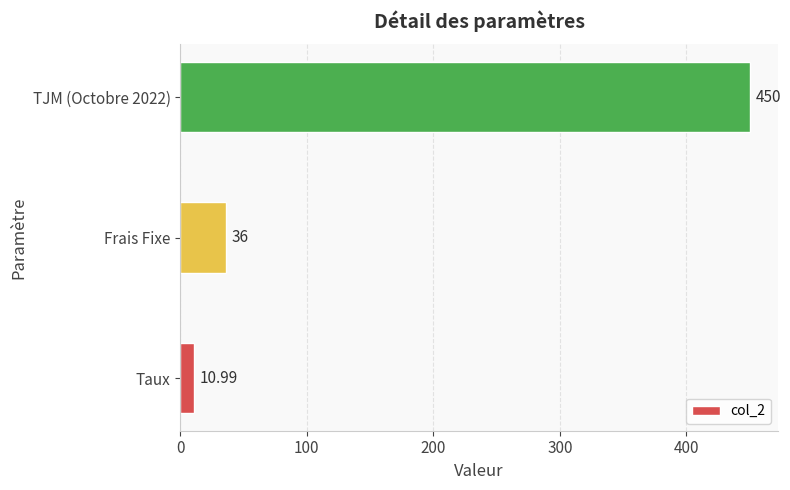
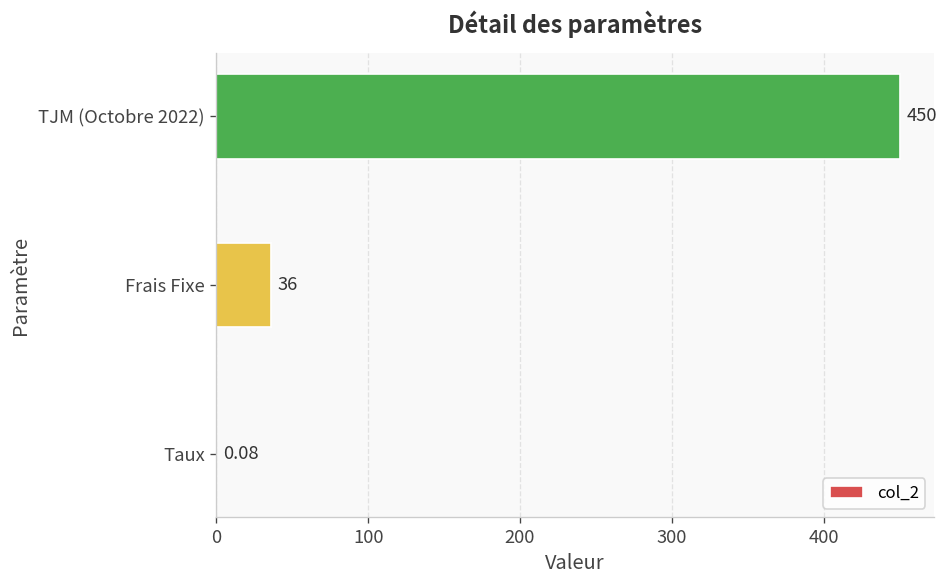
  {
    "TJM (Octobre 2022)": 450,
    "Frais Fixe": 36,
-   "Taux": 10.99
+   "Taux": 0.08
  }
